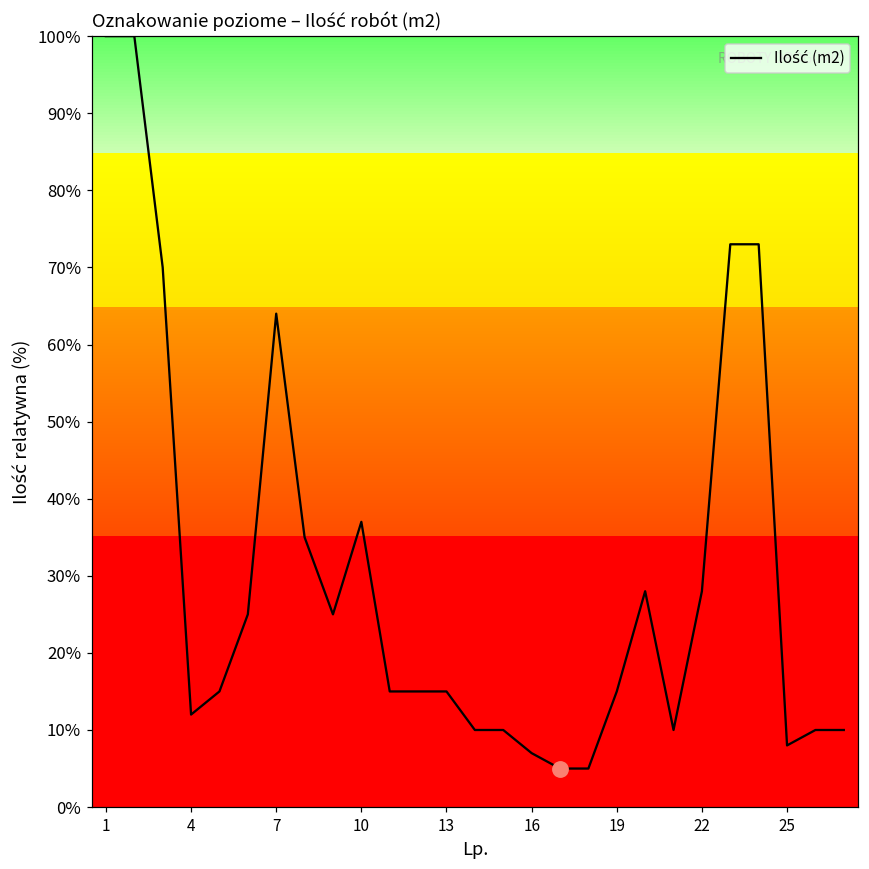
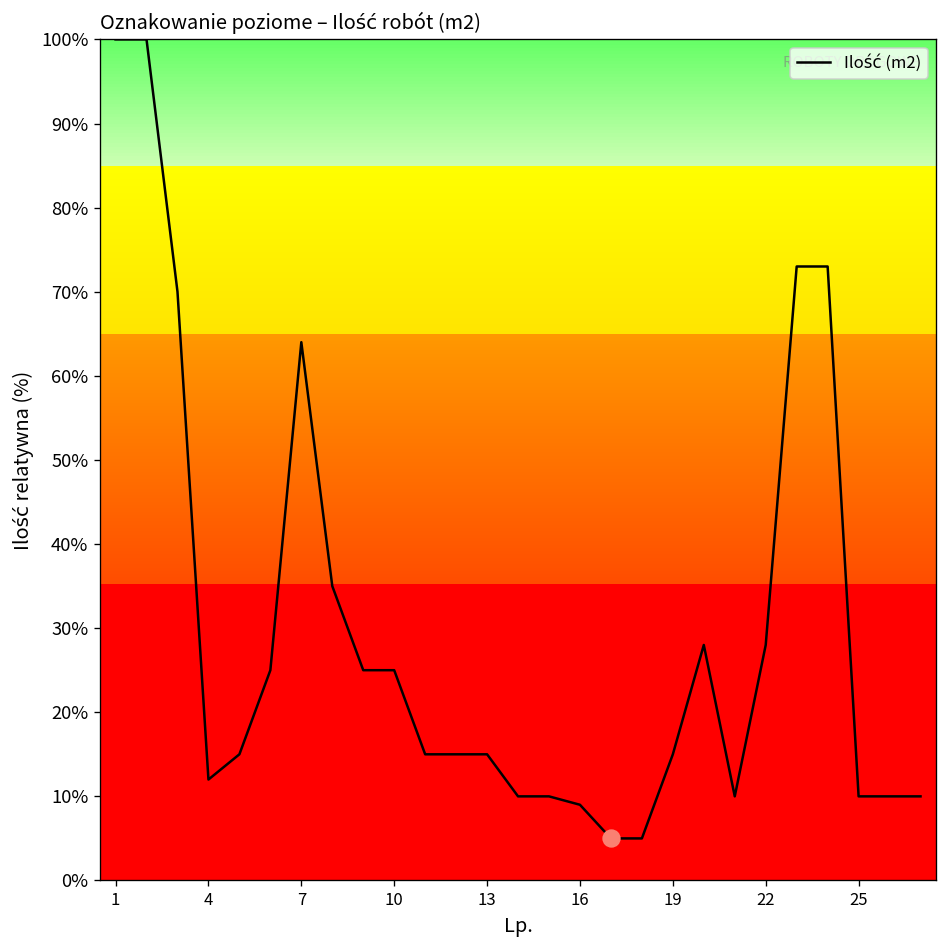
  {
    "Ilość (m2)": {
      "1": "100%",
      "4": "12%",
      "7": "64%",
-     "10": "37%",
+     "10": "25%",
      "13": "15%",
-     "16": "7%",
+     "16": "9%",
      "19": "15%",
      "22": "28%",
-     "25": "8%"
+     "25": "10%"
    }
  }
